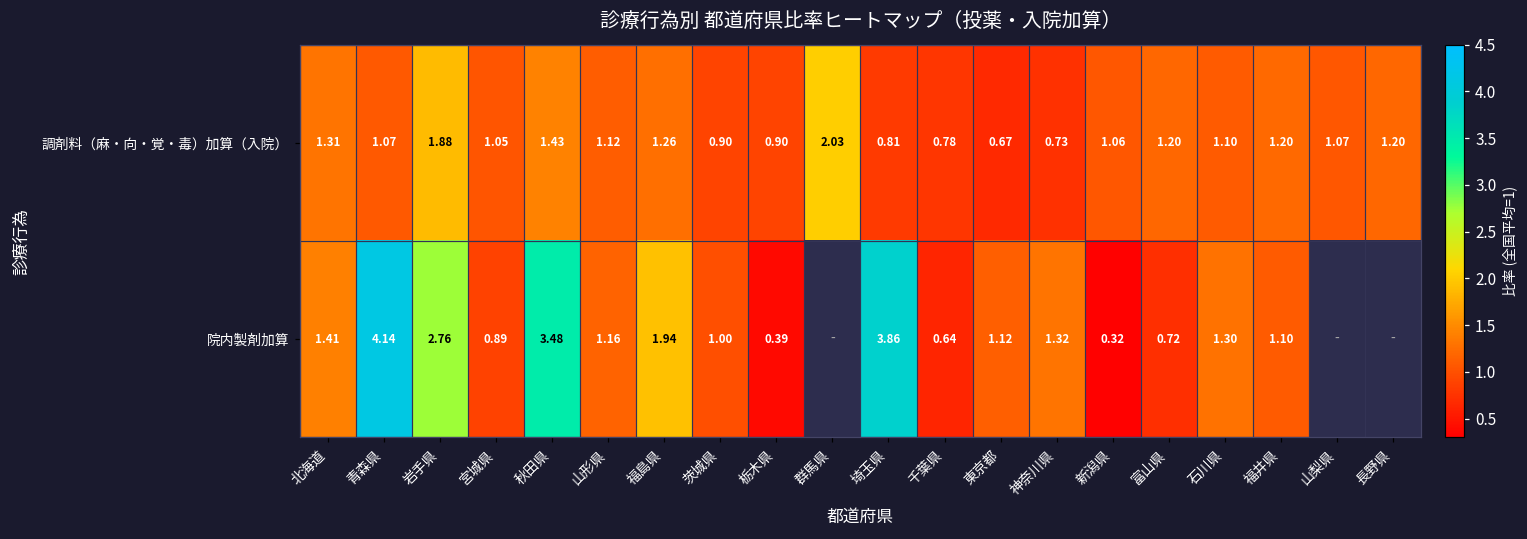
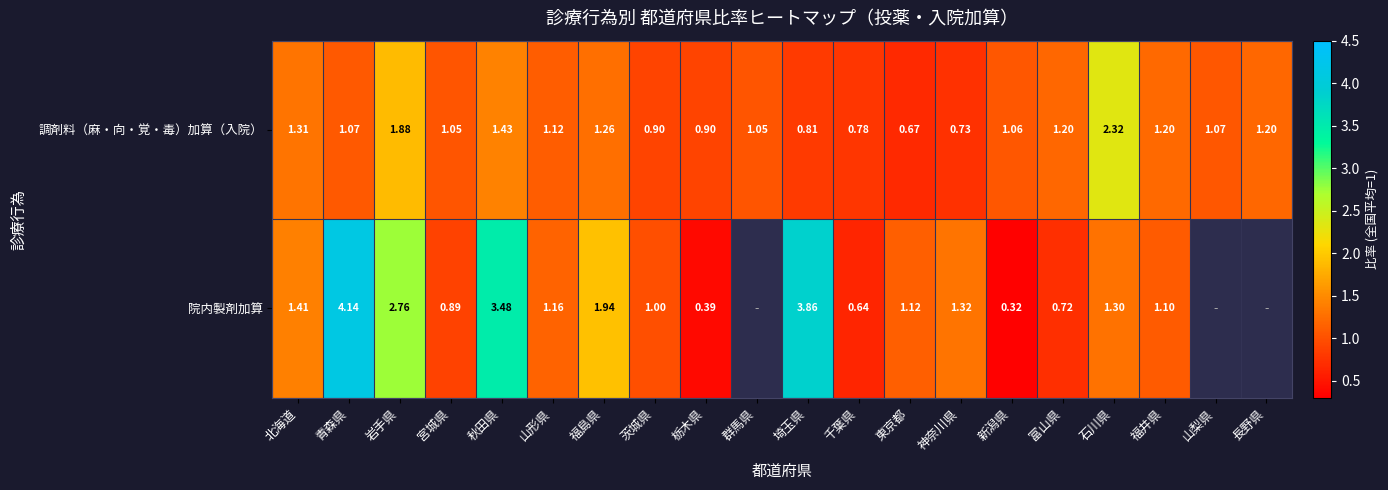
  {
    "調剤料（麻・向・覚・毒）加算（入院）": {
      "北海道": 1.31,
      "青森県": 1.07,
      "岩手県": 1.88,
      "宮城県": 1.05,
      "秋田県": 1.43,
      "山形県": 1.12,
      "福島県": 1.26,
      "茨城県": 0.90,
      "栃木県": 0.90,
-     "群馬県": 2.03,
+     "群馬県": 1.05,
      "埼玉県": 0.81,
      "千葉県": 0.78,
      "東京都": 0.67,
      "神奈川県": 0.73,
      "新潟県": 1.06,
      "富山県": 1.20,
-     "石川県": 1.10,
+     "石川県": 2.32,
      "福井県": 1.20,
      "山梨県": 1.07,
      "長野県": 1.20
    },
    "院内製剤加算": {
      "北海道": 1.41,
      "青森県": 4.14,
      "岩手県": 2.76,
      "宮城県": 0.89,
      "秋田県": 3.48,
      "山形県": 1.16,
      "福島県": 1.94,
      "茨城県": 1.00,
      "栃木県": 0.39,
      "埼玉県": 3.86,
      "千葉県": 0.64,
      "東京都": 1.12,
      "神奈川県": 1.32,
      "新潟県": 0.32,
      "富山県": 0.72,
      "石川県": 1.30,
      "福井県": 1.10
    }
  }
